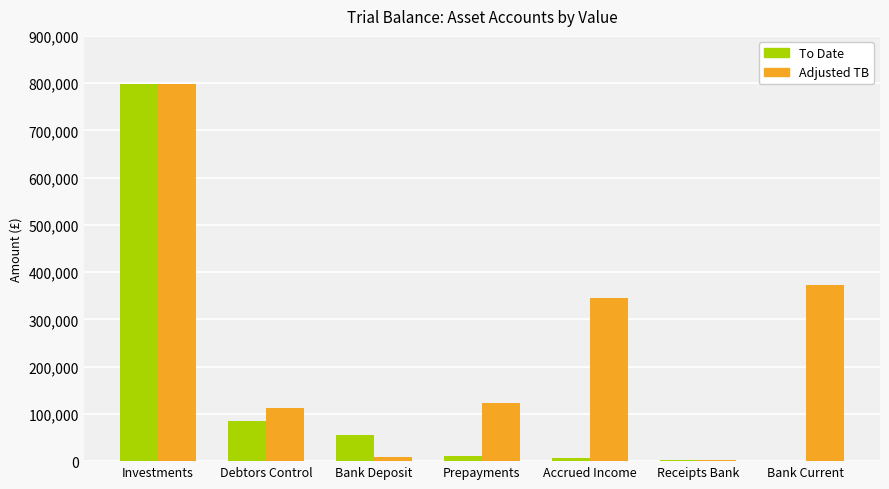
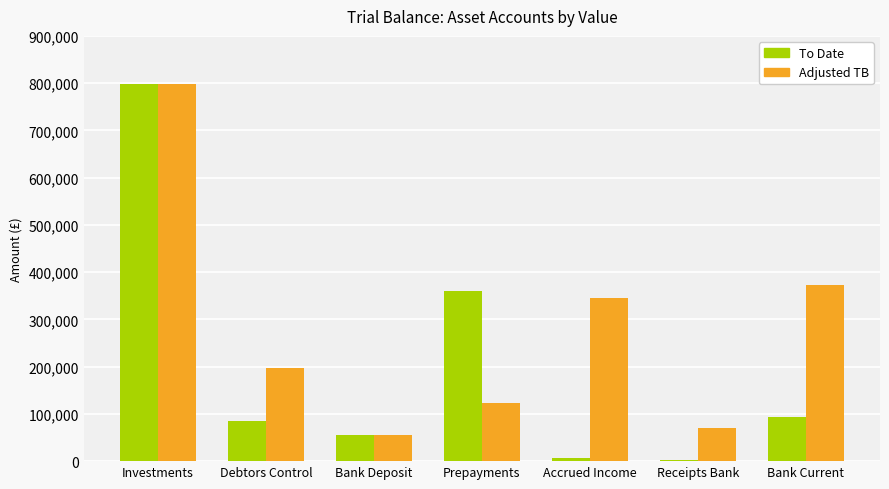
  {
    "To Date": {
      "Investments": "800,000",
      "Debtors Control": "80,000",
      "Bank Deposit": "60,000",
-     "Prepayments": "10,000",
+     "Prepayments": "360,000",
      "Accrued Income": "10,000",
-     "Bank Current": "0"
+     "Bank Current": "90,000"
    },
    "Adjusted TB": {
      "Investments": "800,000",
-     "Debtors Control": "110,000",
-     "Bank Deposit": "10,000",
+     "Debtors Control": "200,000",
+     "Bank Deposit": "60,000",
      "Prepayments": "120,000",
      "Accrued Income": "350,000",
-     "Receipts Bank": "0",
+     "Receipts Bank": "70,000",
      "Bank Current": "370,000"
    }
  }
